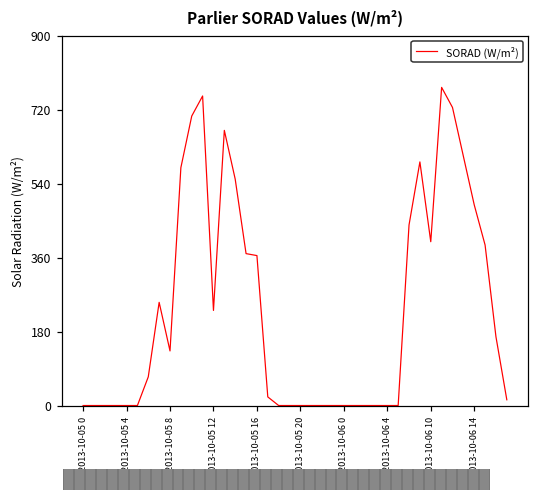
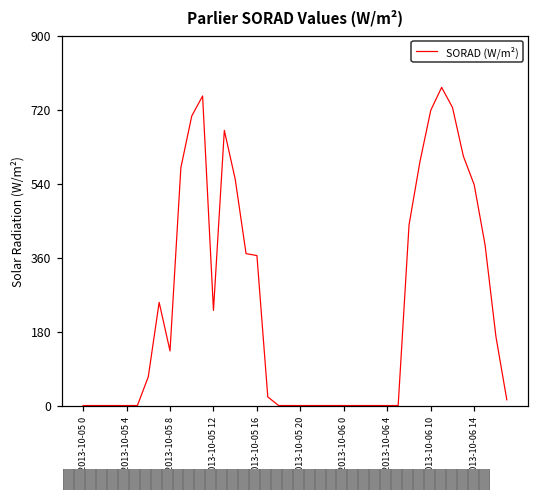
  {
    "2013-10-05 0": 0,
    "2013-10-05 4": 0,
    "2013-10-05 8": 130,
    "2013-10-05 12": 230,
    "2013-10-05 16": 360,
    "2013-10-05 20": 0,
    "2013-10-06 0": 0,
    "2013-10-06 4": 0,
-   "2013-10-06 10": 400,
-   "2013-10-06 14": 490
+   "2013-10-06 10": 720,
+   "2013-10-06 14": 540
  }
